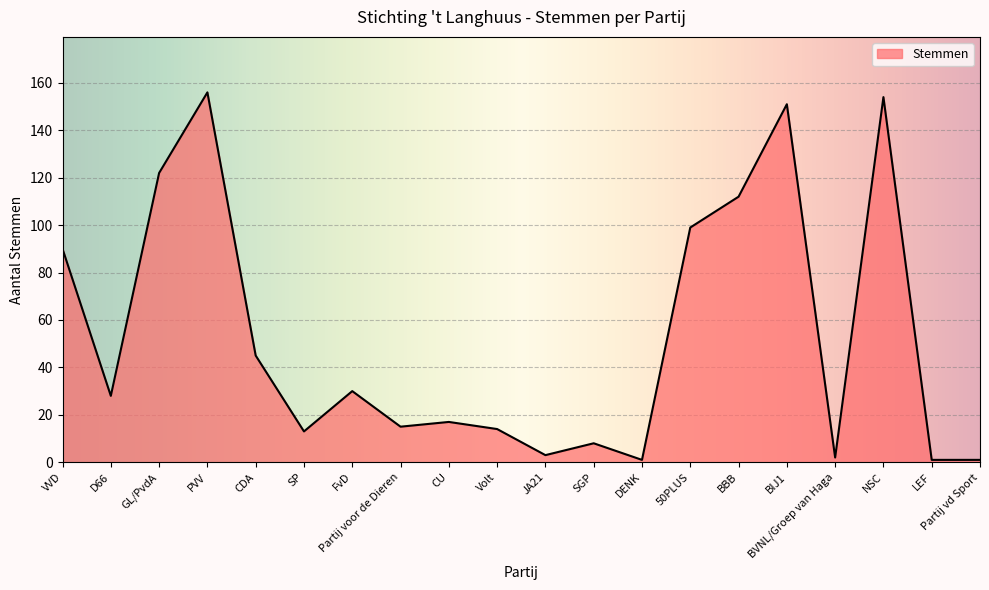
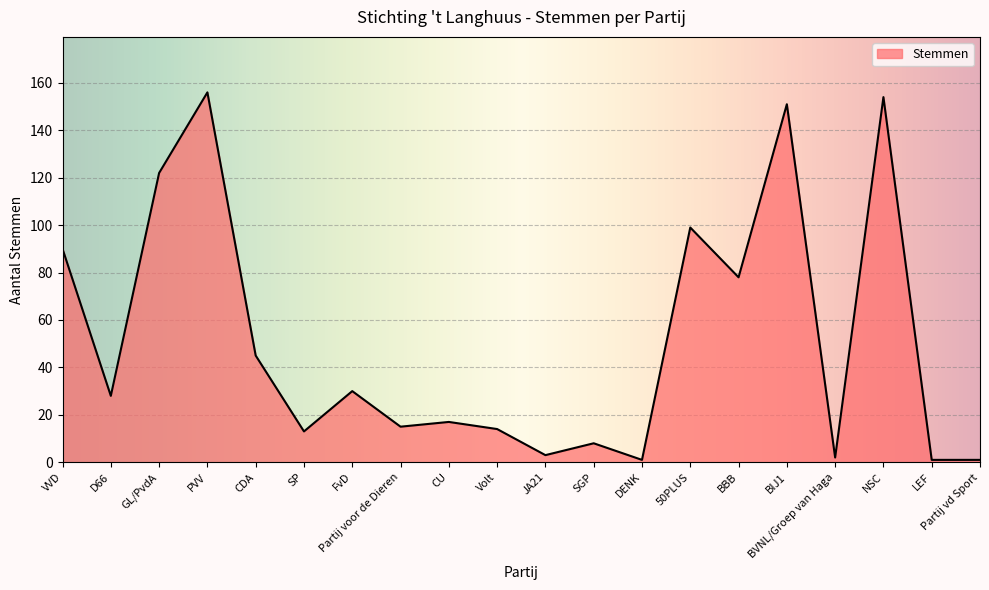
  {
    "VVD": 90,
    "D66": 28,
    "GL/PvdA": 122,
    "PVV": 156,
    "CDA": 45,
    "SP": 13,
    "FvD": 30,
    "Partij voor de Dieren": 15,
    "CU": 17,
    "Volt": 14,
    "JA21": 3,
    "SGP": 8,
    "DENK": 1,
    "50PLUS": 99,
-   "BBB": 112,
+   "BBB": 78,
    "BIJ1": 151,
    "BVNL/Groep van Haga": 2,
    "NSC": 154,
    "LEF": 1,
    "Partij vd Sport": 1
  }
